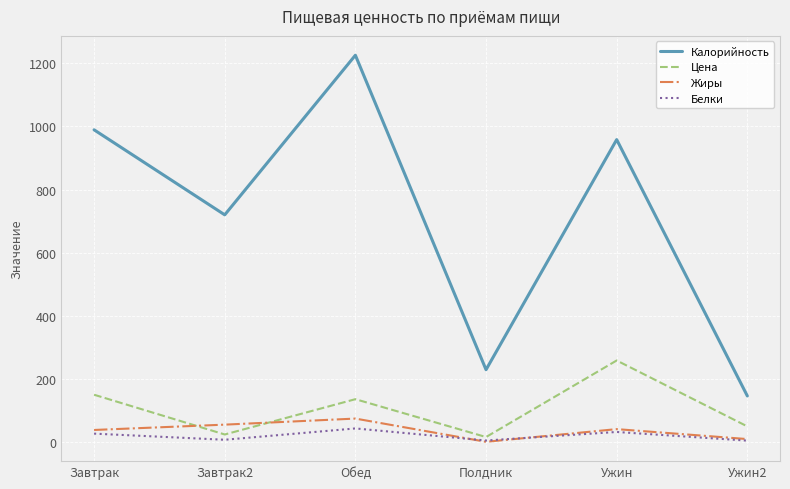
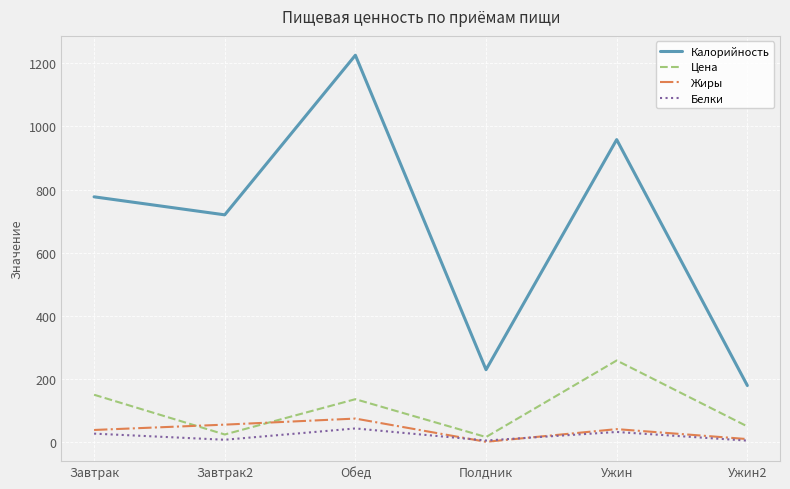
  {
    "Калорийность": {
-     "Завтрак": 990,
+     "Завтрак": 780,
      "Завтрак2": 720,
      "Обед": 1230,
      "Полдник": 230,
      "Ужин": 960,
-     "Ужин2": 150
+     "Ужин2": 180
    },
    "Цена": {
      "Завтрак": 150,
      "Завтрак2": 30,
      "Обед": 140,
      "Полдник": 20,
      "Ужин": 260,
      "Ужин2": 50
    },
    "Жиры": {
      "Завтрак": 40,
      "Завтрак2": 60,
      "Обед": 80,
      "Ужин": 40
    },
    "Белки": {
      "Завтрак": 30,
      "Завтрак2": 10,
      "Обед": 40,
      "Ужин": 30
    }
  }
